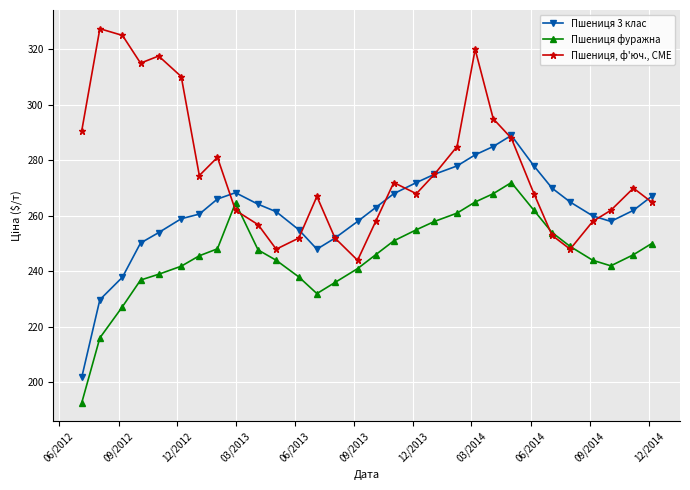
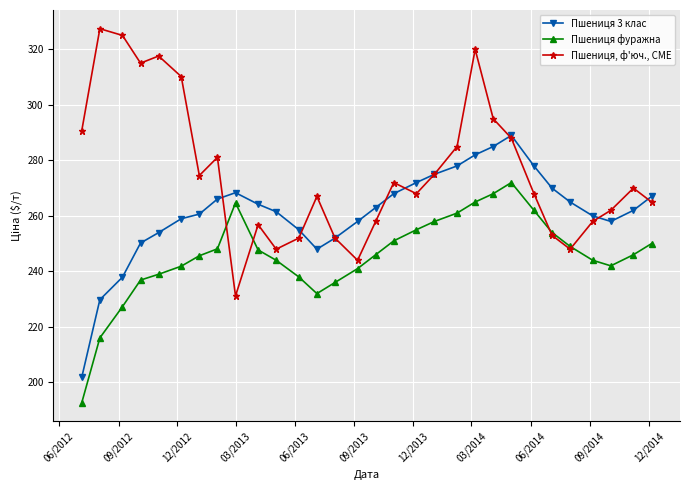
  {
    "Пшениця 3 клас": {
      "03/2013": 268
    },
    "Пшениця фуражна": {
      "03/2013": 265
    },
    "Пшениця, ф'юч., CME": {
-     "03/2013": 262
+     "03/2013": 231
    }
  }
